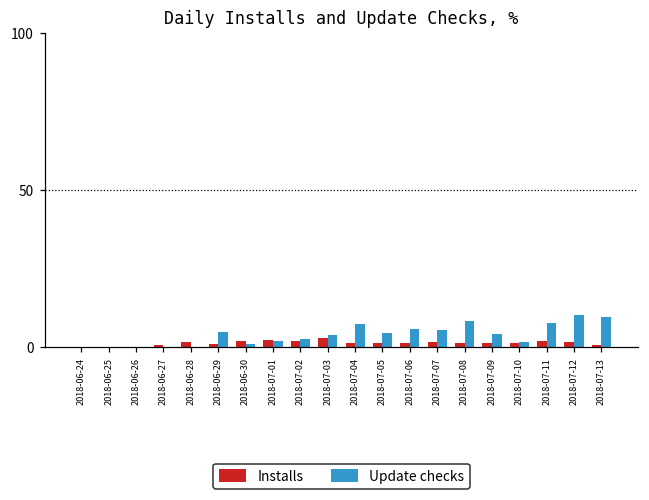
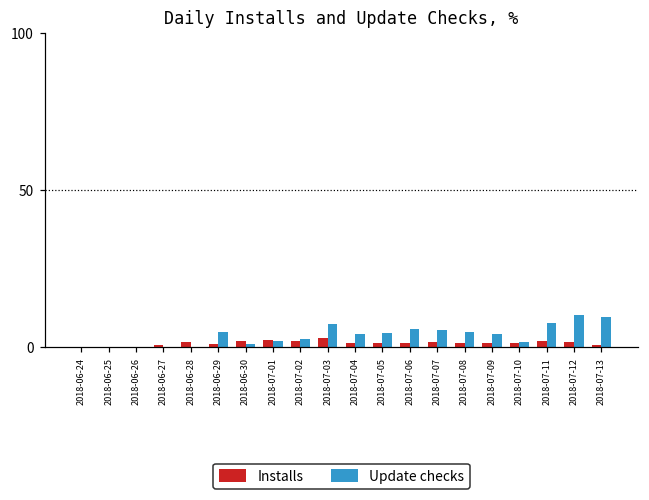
  {
    "Installs": {
      "2018-06-24": 0,
      "2018-06-26": 0,
      "2018-06-28": 2,
      "2018-06-29": 1,
      "2018-06-30": 2,
      "2018-07-01": 2,
      "2018-07-02": 2,
      "2018-07-03": 3,
      "2018-07-04": 1,
      "2018-07-05": 1,
      "2018-07-06": 1,
      "2018-07-07": 1,
      "2018-07-08": 1,
      "2018-07-09": 1,
      "2018-07-10": 1,
      "2018-07-11": 2,
      "2018-07-12": 2
    },
    "Update checks": {
      "2018-06-24": 0,
      "2018-06-25": 0,
      "2018-06-29": 5,
      "2018-06-30": 1,
      "2018-07-01": 2,
      "2018-07-02": 2,
-     "2018-07-03": 4,
-     "2018-07-04": 7,
+     "2018-07-03": 7,
+     "2018-07-04": 4,
      "2018-07-05": 4,
      "2018-07-06": 6,
      "2018-07-07": 5,
-     "2018-07-08": 8,
+     "2018-07-08": 5,
      "2018-07-09": 4,
      "2018-07-10": 2,
      "2018-07-11": 8,
      "2018-07-12": 10,
      "2018-07-13": 9
    }
  }
